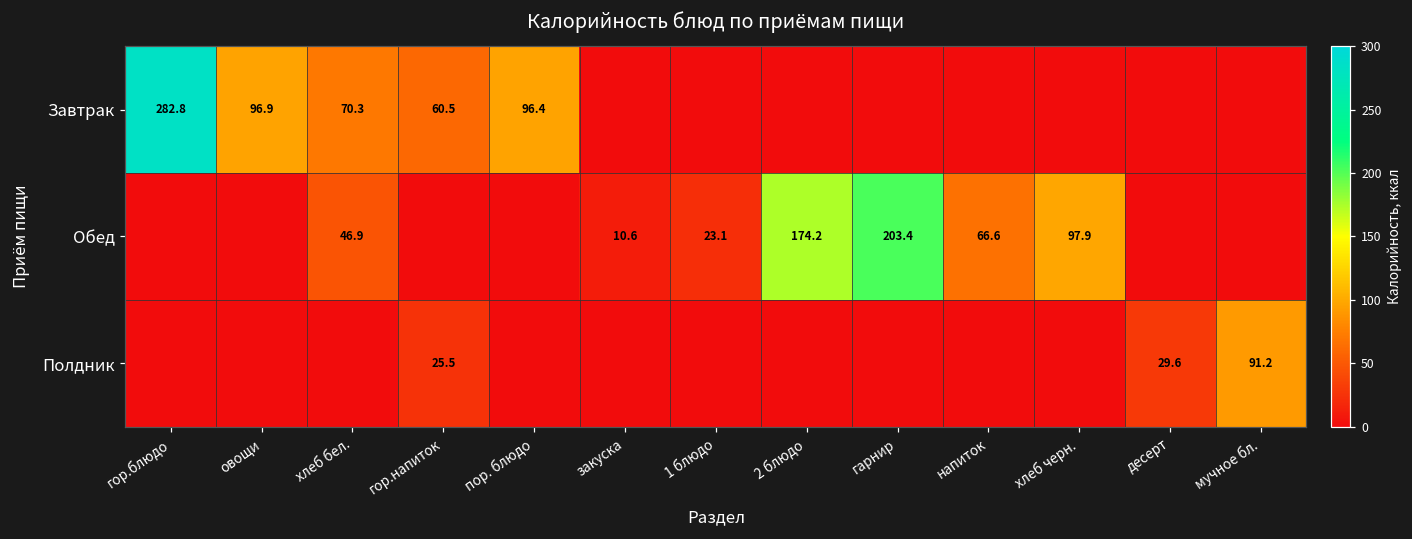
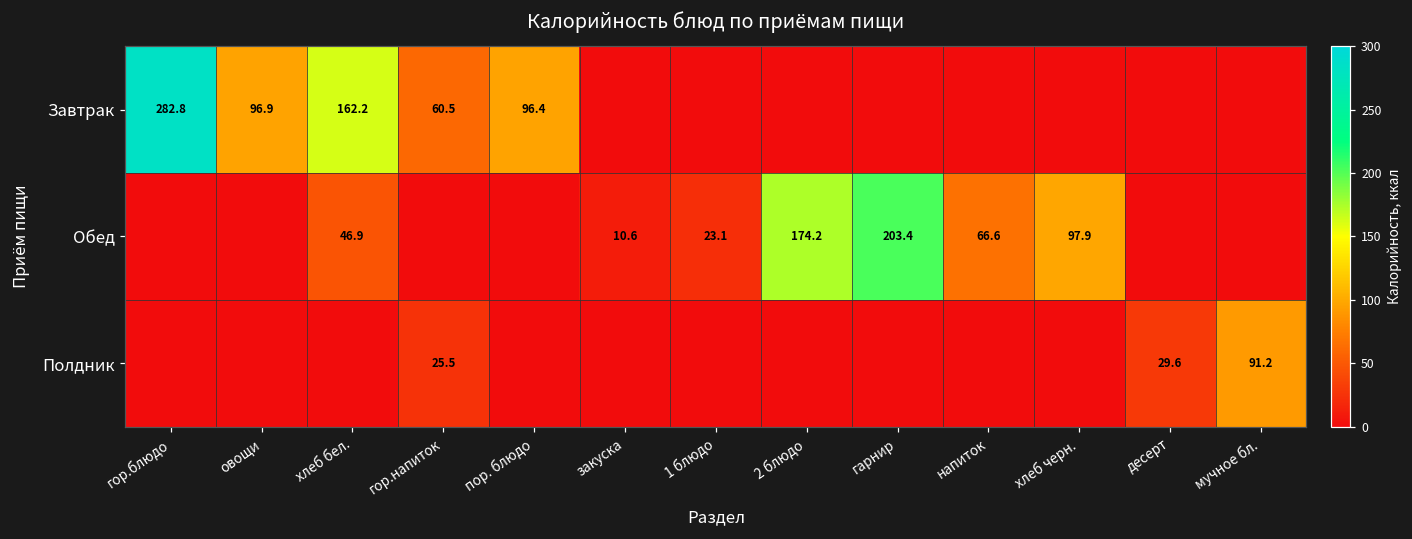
  {
    "Завтрак": {
      "гор.блюдо": 282.8,
      "овощи": 96.9,
-     "хлеб бел.": 70.3,
+     "хлеб бел.": 162.2,
      "гор.напиток": 60.5,
      "пор. блюдо": 96.4
    },
    "Обед": {
      "хлеб бел.": 46.9,
      "закуска": 10.6,
      "1 блюдо": 23.1,
      "2 блюдо": 174.2,
      "гарнир": 203.4,
      "напиток": 66.6,
      "хлеб черн.": 97.9
    },
    "Полдник": {
      "гор.напиток": 25.5,
      "десерт": 29.6,
      "мучное бл.": 91.2
    }
  }
